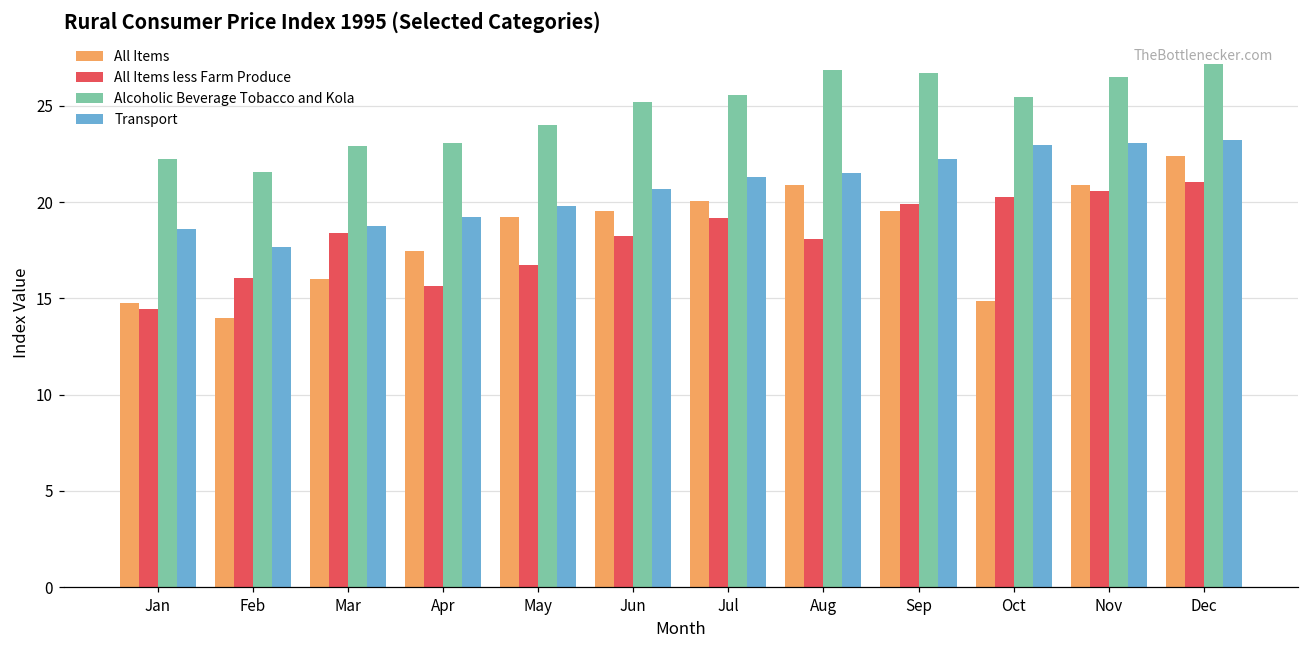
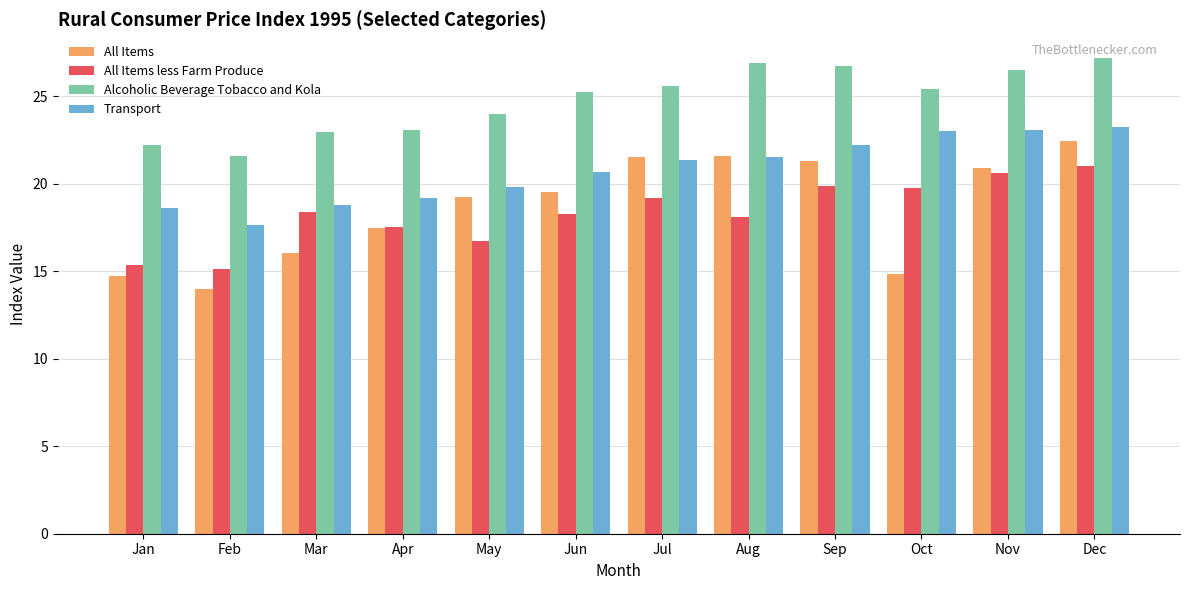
  {
    "All Items": {
      "Jan": 14.7,
      "Feb": 14.0,
      "Mar": 16.0,
      "Apr": 17.5,
      "May": 19.2,
      "Jun": 19.5,
-     "Jul": 20.1,
-     "Aug": 20.9,
-     "Sep": 19.6,
+     "Jul": 21.5,
+     "Aug": 21.6,
+     "Sep": 21.3,
      "Oct": 14.9,
      "Nov": 20.9,
      "Dec": 22.4
    },
    "All Items less Farm Produce": {
-     "Jan": 14.4,
-     "Feb": 16.1,
+     "Jan": 15.3,
+     "Feb": 15.1,
      "Mar": 18.4,
-     "Apr": 15.7,
+     "Apr": 17.5,
      "May": 16.7,
      "Jun": 18.2,
      "Jul": 19.2,
      "Aug": 18.1,
      "Sep": 19.9,
-     "Oct": 20.3,
+     "Oct": 19.8,
      "Nov": 20.6,
      "Dec": 21.0
    }
  }
